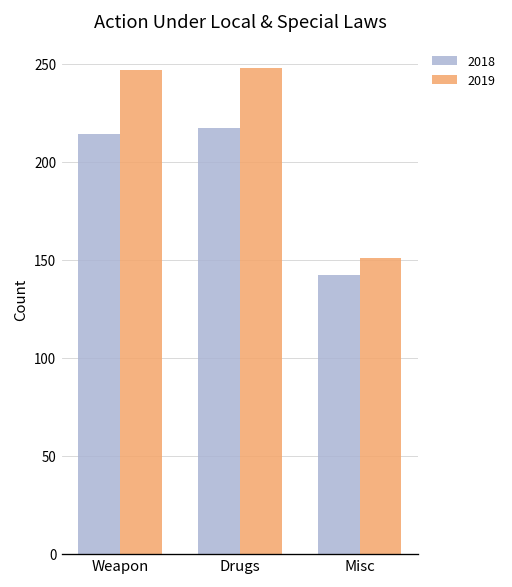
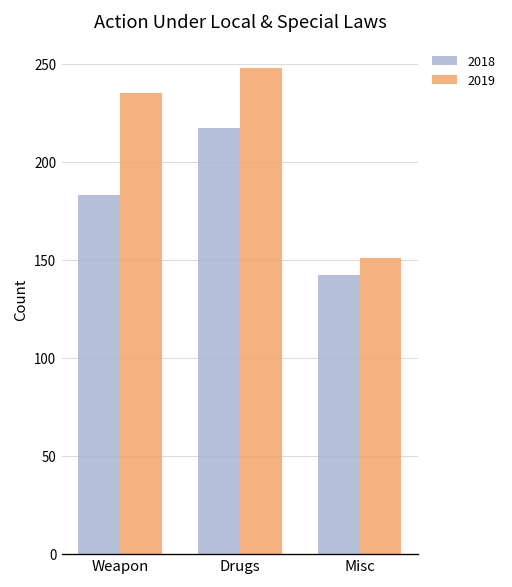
  {
    "2018": {
-     "Weapon": 214,
+     "Weapon": 183,
      "Drugs": 217,
      "Misc": 142
    },
    "2019": {
-     "Weapon": 247,
+     "Weapon": 235,
      "Drugs": 248,
      "Misc": 151
    }
  }
